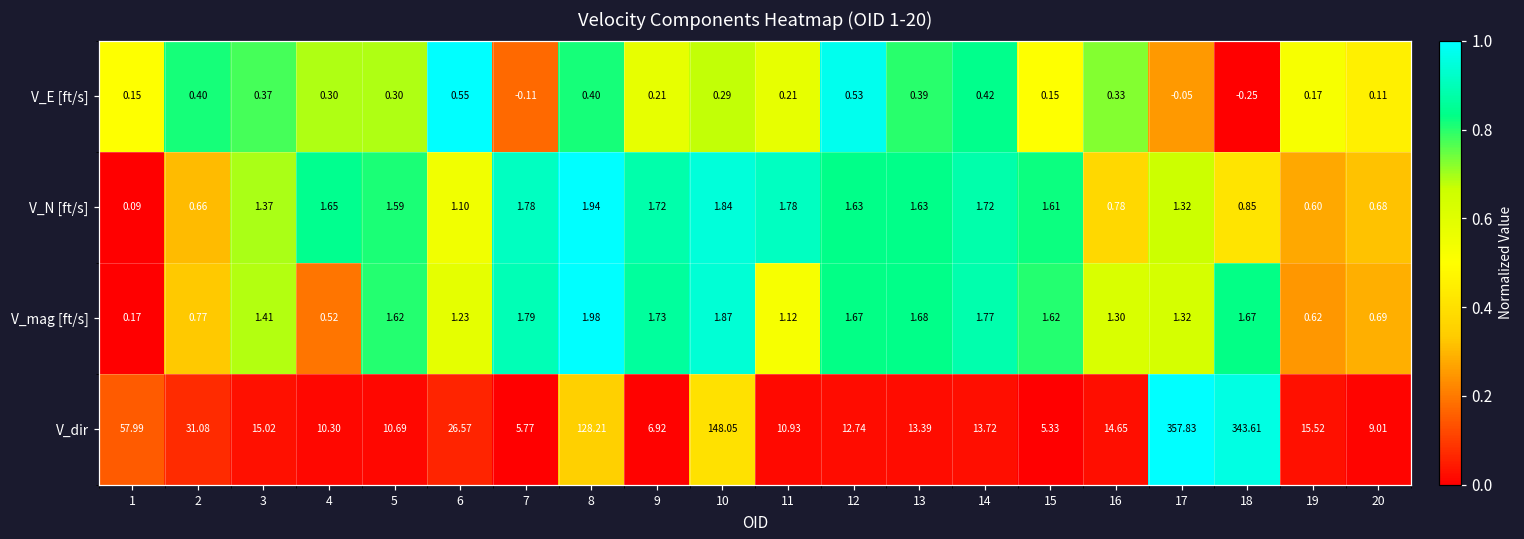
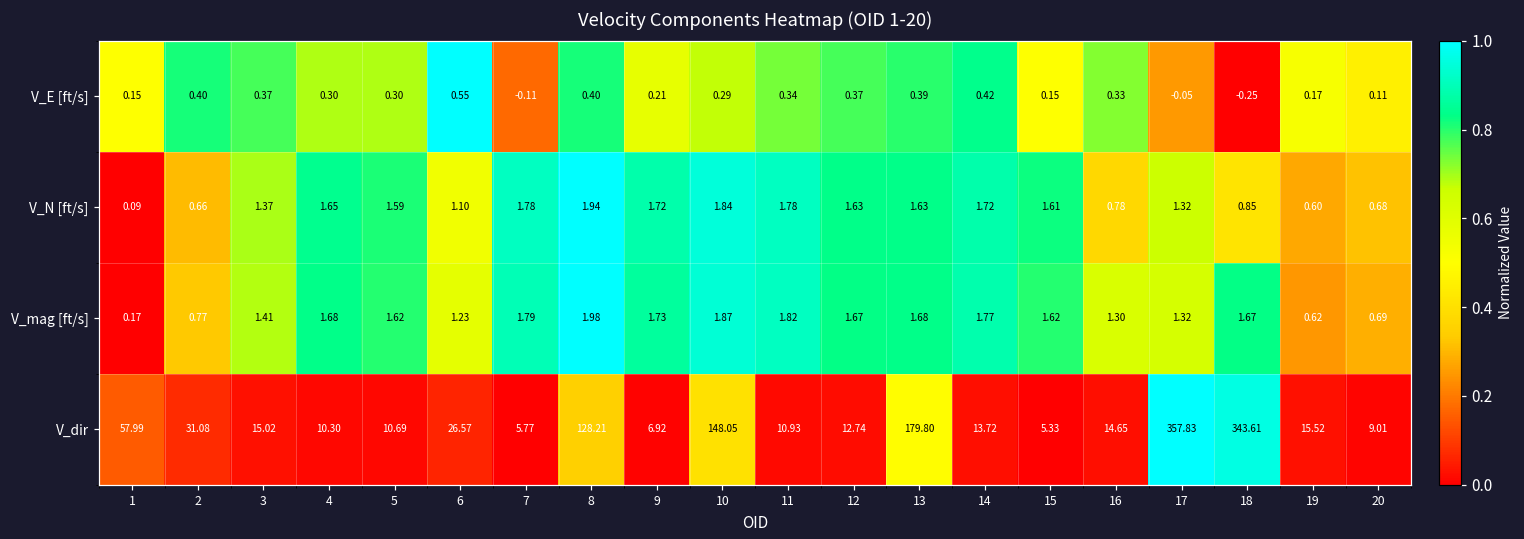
  {
    "V_E [ft/s]": {
      "1": 0.15,
      "2": 0.40,
      "3": 0.37,
      "4": 0.30,
      "5": 0.30,
      "6": 0.55,
      "7": -0.11,
      "8": 0.40,
      "9": 0.21,
      "10": 0.29,
-     "11": 0.21,
-     "12": 0.53,
+     "11": 0.34,
+     "12": 0.37,
      "13": 0.39,
      "14": 0.42,
      "15": 0.15,
      "16": 0.33,
      "17": -0.05,
      "18": -0.25,
      "19": 0.17,
      "20": 0.11
    },
    "V_N [ft/s]": {
      "1": 0.09,
      "2": 0.66,
      "3": 1.37,
      "4": 1.65,
      "5": 1.59,
      "6": 1.10,
      "7": 1.78,
      "8": 1.94,
      "9": 1.72,
      "10": 1.84,
      "11": 1.78,
      "12": 1.63,
      "13": 1.63,
      "14": 1.72,
      "15": 1.61,
      "16": 0.78,
      "17": 1.32,
      "18": 0.85,
      "19": 0.60,
      "20": 0.68
    },
    "V_mag [ft/s]": {
      "1": 0.17,
      "2": 0.77,
      "3": 1.41,
-     "4": 0.52,
+     "4": 1.68,
      "5": 1.62,
      "6": 1.23,
      "7": 1.79,
      "8": 1.98,
      "9": 1.73,
      "10": 1.87,
-     "11": 1.12,
+     "11": 1.82,
      "12": 1.67,
      "13": 1.68,
      "14": 1.77,
      "15": 1.62,
      "16": 1.30,
      "17": 1.32,
      "18": 1.67,
      "19": 0.62,
      "20": 0.69
    },
    "V_dir": {
      "1": 57.99,
      "2": 31.08,
      "3": 15.02,
      "4": 10.30,
      "5": 10.69,
      "6": 26.57,
      "7": 5.77,
      "8": 128.21,
      "9": 6.92,
      "10": 148.05,
      "11": 10.93,
      "12": 12.74,
-     "13": 13.39,
+     "13": 179.80,
      "14": 13.72,
      "15": 5.33,
      "16": 14.65,
      "17": 357.83,
      "18": 343.61,
      "19": 15.52,
      "20": 9.01
    }
  }
